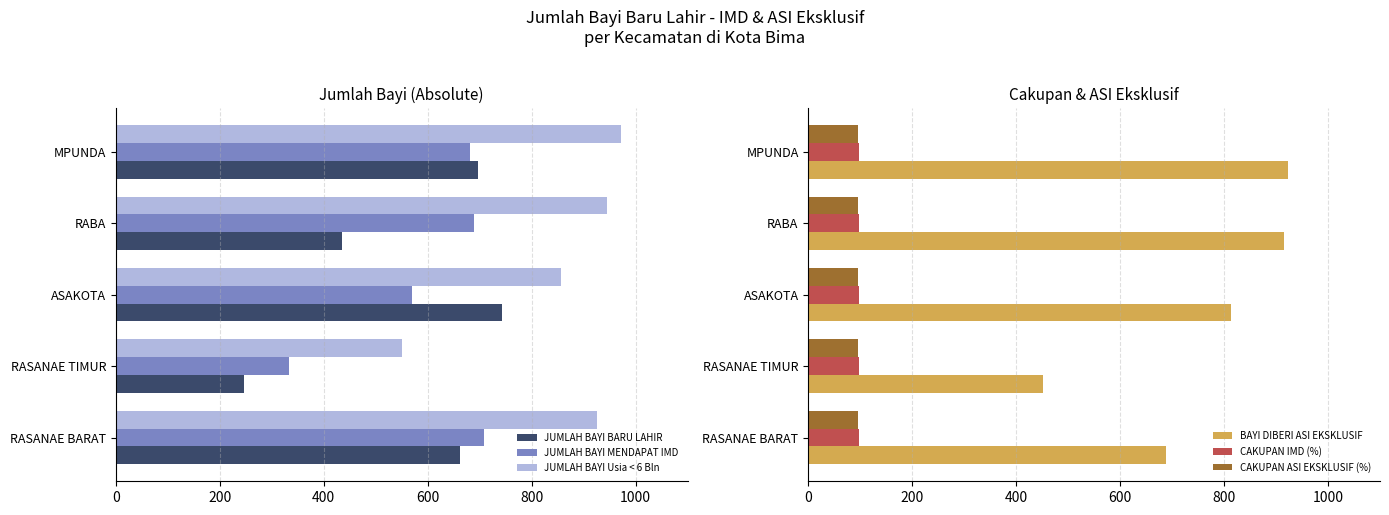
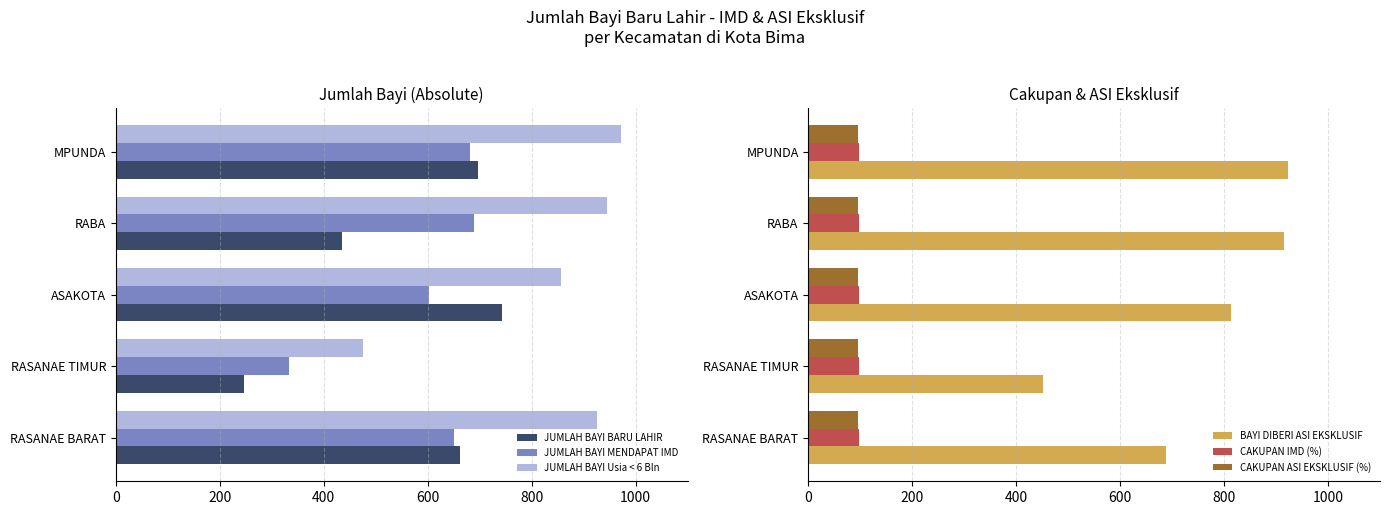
  {
    "Jumlah Bayi (Absolute)": {
      "JUMLAH BAYI BARU LAHIR": {
        "MPUNDA": 700,
        "RABA": 440,
        "ASAKOTA": 740,
        "RASANAE TIMUR": 250,
        "RASANAE BARAT": 660
      },
      "JUMLAH BAYI MENDAPAT IMD": {
        "MPUNDA": 680,
        "RABA": 690,
-       "ASAKOTA": 570,
+       "ASAKOTA": 600,
        "RASANAE TIMUR": 330,
-       "RASANAE BARAT": 710
+       "RASANAE BARAT": 650
      },
      "JUMLAH BAYI Usia < 6 Bln": {
        "MPUNDA": 970,
        "RABA": 950,
        "ASAKOTA": 860,
-       "RASANAE TIMUR": 550,
+       "RASANAE TIMUR": 480,
        "RASANAE BARAT": 930
      }
    },
    "Cakupan & ASI Eksklusif": {
      "BAYI DIBERI ASI EKSKLUSIF": {
        "MPUNDA": 920,
        "RABA": 920,
        "ASAKOTA": 810,
        "RASANAE TIMUR": 450,
        "RASANAE BARAT": 690
      }
    }
  }
